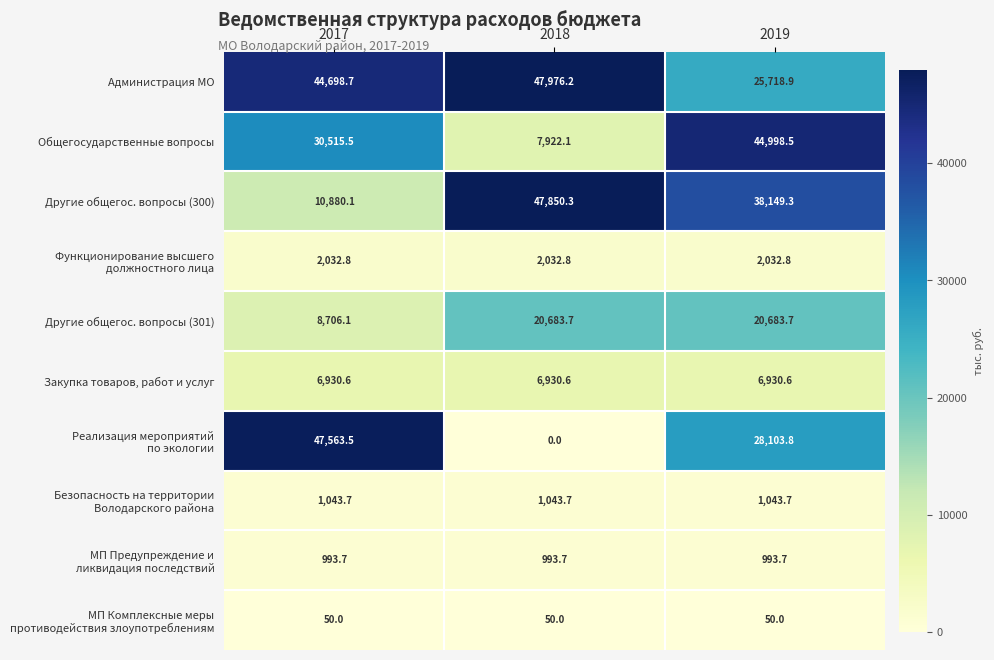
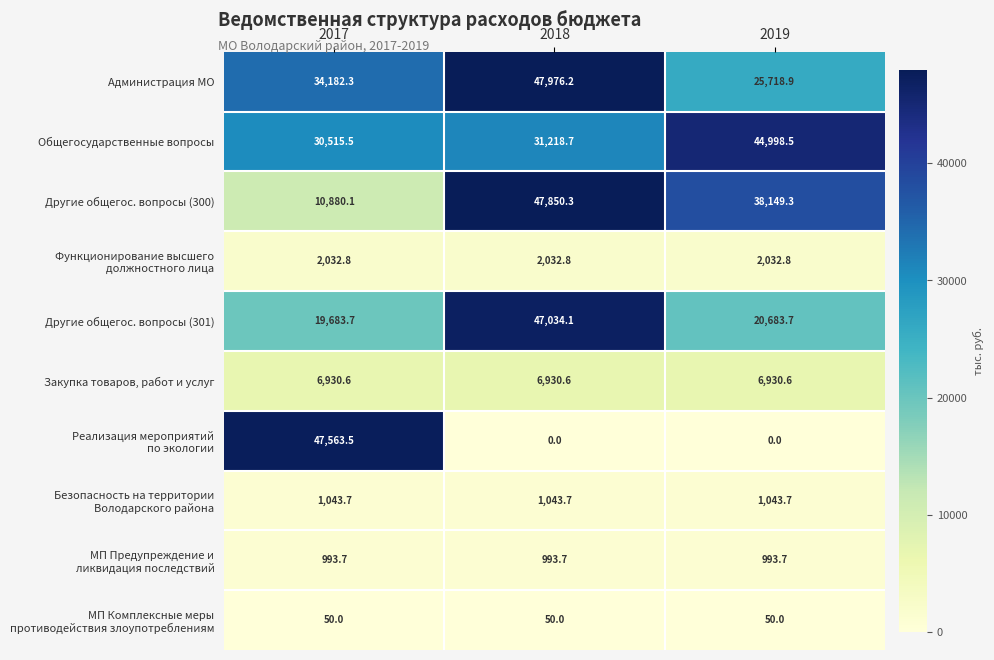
  {
    "Администрация МО": {
-     "2017": "44,698.7",
+     "2017": "34,182.3",
      "2018": "47,976.2",
      "2019": "25,718.9"
    },
    "Общегосударственные вопросы": {
      "2017": "30,515.5",
-     "2018": "7,922.1",
+     "2018": "31,218.7",
      "2019": "44,998.5"
    },
    "Другие общегос. вопросы (300)": {
      "2017": "10,880.1",
      "2018": "47,850.3",
      "2019": "38,149.3"
    },
    "Функционирование высшего должностного лица": {
      "2017": "2,032.8",
      "2018": "2,032.8",
      "2019": "2,032.8"
    },
    "Другие общегос. вопросы (301)": {
-     "2017": "8,706.1",
-     "2018": "20,683.7",
+     "2017": "19,683.7",
+     "2018": "47,034.1",
      "2019": "20,683.7"
    },
    "Закупка товаров, работ и услуг": {
      "2017": "6,930.6",
      "2018": "6,930.6",
      "2019": "6,930.6"
    },
    "Реализация мероприятий по экологии": {
      "2017": "47,563.5",
      "2018": "0.0",
-     "2019": "28,103.8"
+     "2019": "0.0"
    },
    "Безопасность на территории Володарского района": {
      "2017": "1,043.7",
      "2018": "1,043.7",
      "2019": "1,043.7"
    },
    "МП Предупреждение и ликвидация последствий": {
      "2017": "993.7",
      "2018": "993.7",
      "2019": "993.7"
    },
    "МП Комплексные меры противодействия злоупотреблениям": {
      "2017": "50.0",
      "2018": "50.0",
      "2019": "50.0"
    }
  }
